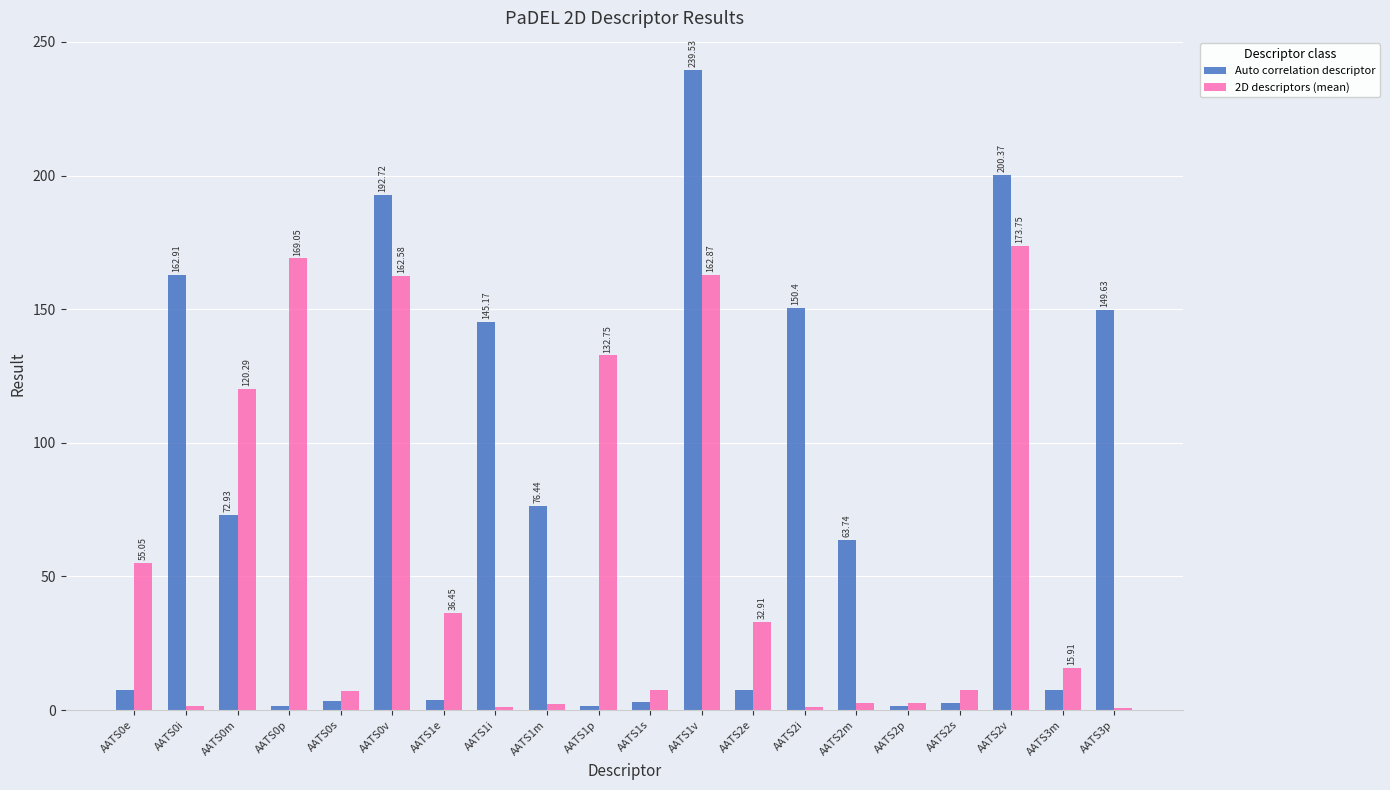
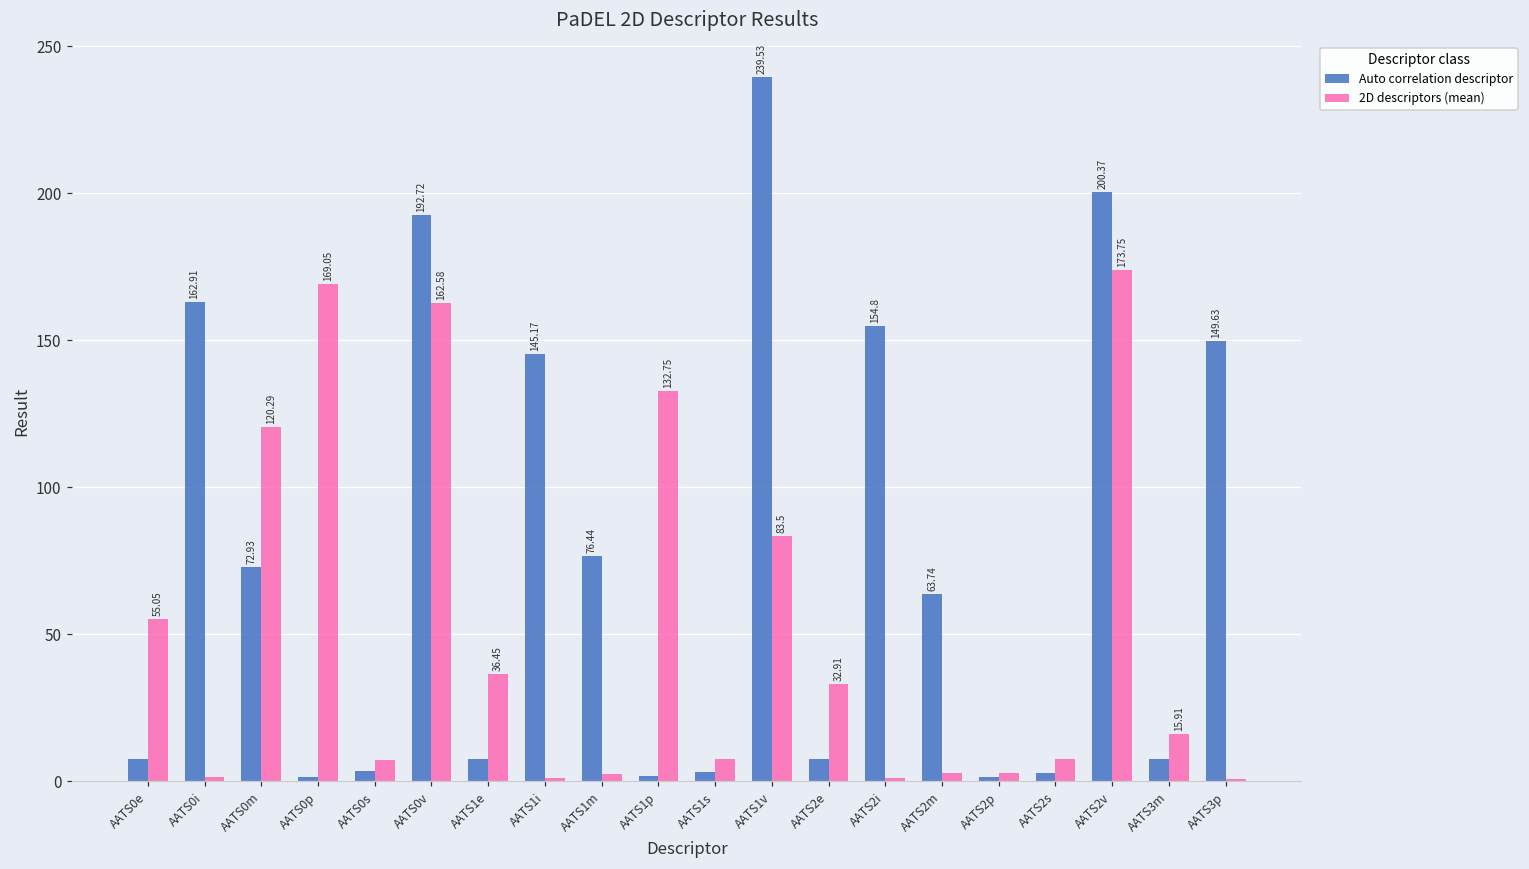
  {
    "Auto correlation descriptor": {
      "AATS0i": 162.91,
      "AATS0m": 72.93,
      "AATS0v": 192.72,
-     "AATS1e": 4,
+     "AATS1e": 8,
      "AATS1i": 145.17,
      "AATS1m": 76.44,
      "AATS1v": 239.53,
-     "AATS2i": 150.4,
+     "AATS2i": 154.8,
      "AATS2m": 63.74,
      "AATS2v": 200.37,
      "AATS3p": 149.63
    },
    "2D descriptors (mean)": {
      "AATS0e": 55.05,
      "AATS0m": 120.29,
      "AATS0p": 169.05,
      "AATS0v": 162.58,
      "AATS1e": 36.45,
      "AATS1p": 132.75,
-     "AATS1v": 162.87,
+     "AATS1v": 83.5,
      "AATS2e": 32.91,
      "AATS2v": 173.75,
      "AATS3m": 15.91
    }
  }
